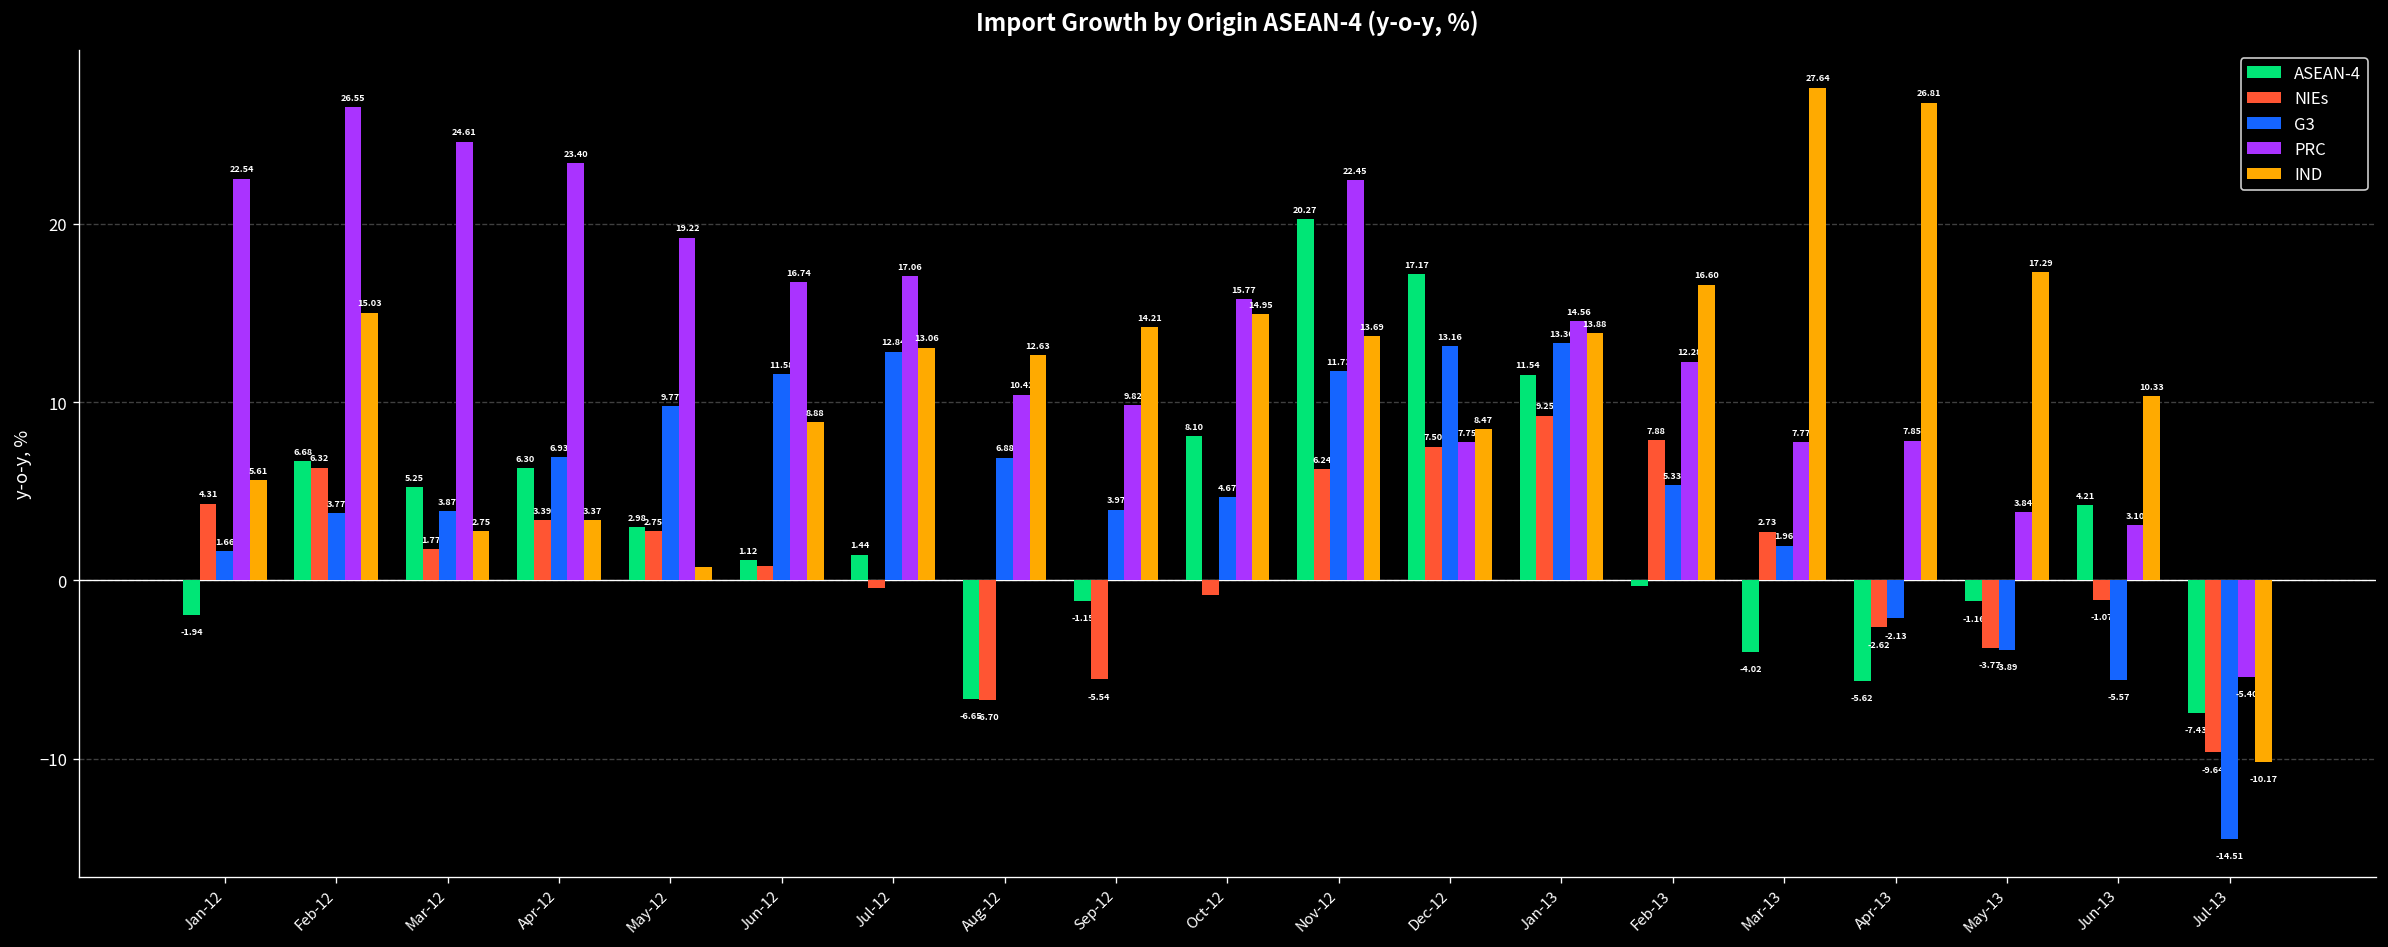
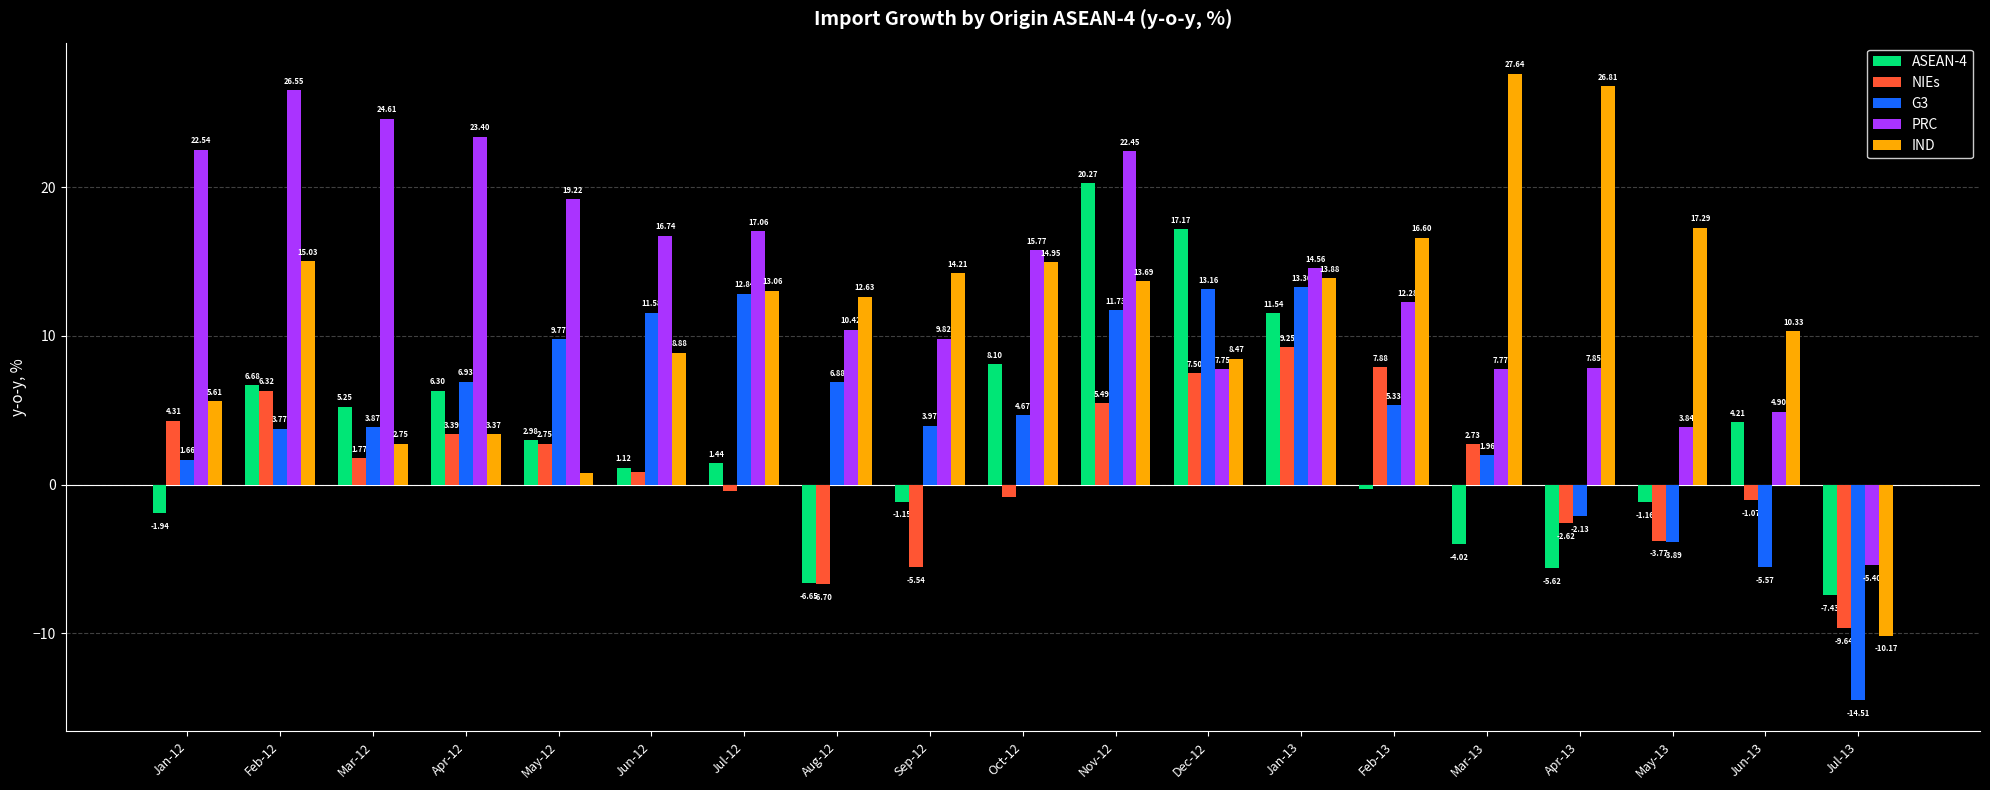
  {
    "ASEAN-4": {
      "Jan-12": -1.94,
      "Feb-12": 6.68,
      "Mar-12": 5.25,
      "Apr-12": 6.30,
      "May-12": 2.98,
      "Jun-12": 1.12,
      "Jul-12": 1.44,
      "Sep-12": -1.15,
      "Oct-12": 8.10,
      "Nov-12": 20.27,
      "Dec-12": 17.17,
      "Jan-13": 11.54,
      "Mar-13": -4.02,
      "Apr-13": -5.62,
      "May-13": -1.16,
      "Jun-13": 4.21,
      "Jul-13": -7.43
    },
    "NIEs": {
      "Jan-12": 4.31,
      "Feb-12": 6.32,
      "Mar-12": 1.77,
      "Apr-12": 3.39,
      "May-12": 2.75,
      "Sep-12": -5.54,
-     "Nov-12": 6.24,
+     "Nov-12": 5.49,
      "Dec-12": 7.50,
      "Jan-13": 9.25,
      "Feb-13": 7.88,
      "Mar-13": 2.73,
      "Apr-13": -2.62,
      "Jun-13": -1.07,
      "Jul-13": -9.64
    },
    "G3": {
      "Jan-12": 1.66,
      "Feb-12": 3.77,
      "Mar-12": 3.87,
      "Apr-12": 6.93,
      "May-12": 9.77,
      "Jun-12": 11.58,
      "Jul-12": 12.84,
      "Aug-12": 6.88,
      "Sep-12": 3.97,
      "Oct-12": 4.67,
      "Nov-12": 11.73,
      "Dec-12": 13.16,
      "Jan-13": 13.30,
      "Feb-13": 5.33,
      "Mar-13": 1.96,
      "Apr-13": -2.13,
      "Jun-13": -5.57,
      "Jul-13": -14.51
    },
    "PRC": {
      "Jan-12": 22.54,
      "Feb-12": 26.55,
      "Mar-12": 24.61,
      "Apr-12": 23.40,
      "May-12": 19.22,
      "Jun-12": 16.74,
      "Jul-12": 17.06,
      "Aug-12": 10.42,
      "Sep-12": 9.82,
      "Oct-12": 15.77,
      "Nov-12": 22.45,
      "Dec-12": 7.75,
      "Jan-13": 14.56,
      "Feb-13": 12.28,
      "Mar-13": 7.77,
      "Apr-13": 7.85,
      "May-13": 3.84,
-     "Jun-13": 3.10,
+     "Jun-13": 4.90,
      "Jul-13": -5.40
    },
    "IND": {
      "Jan-12": 5.61,
      "Feb-12": 15.03,
      "Mar-12": 2.75,
      "Apr-12": 3.37,
      "Jun-12": 8.88,
      "Jul-12": 13.06,
      "Aug-12": 12.63,
      "Sep-12": 14.21,
      "Oct-12": 14.95,
      "Nov-12": 13.69,
      "Dec-12": 8.47,
      "Jan-13": 13.88,
      "Feb-13": 16.60,
      "Mar-13": 27.64,
      "Apr-13": 26.81,
      "May-13": 17.29,
      "Jun-13": 10.33,
      "Jul-13": -10.17
    }
  }
